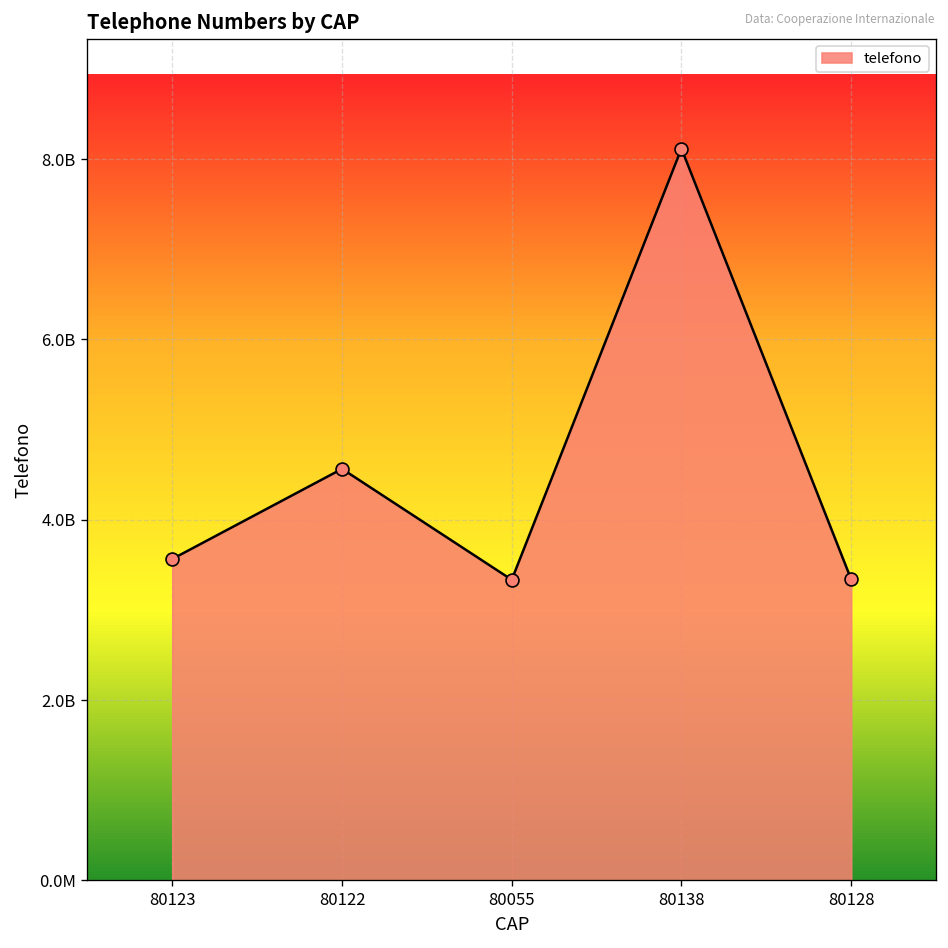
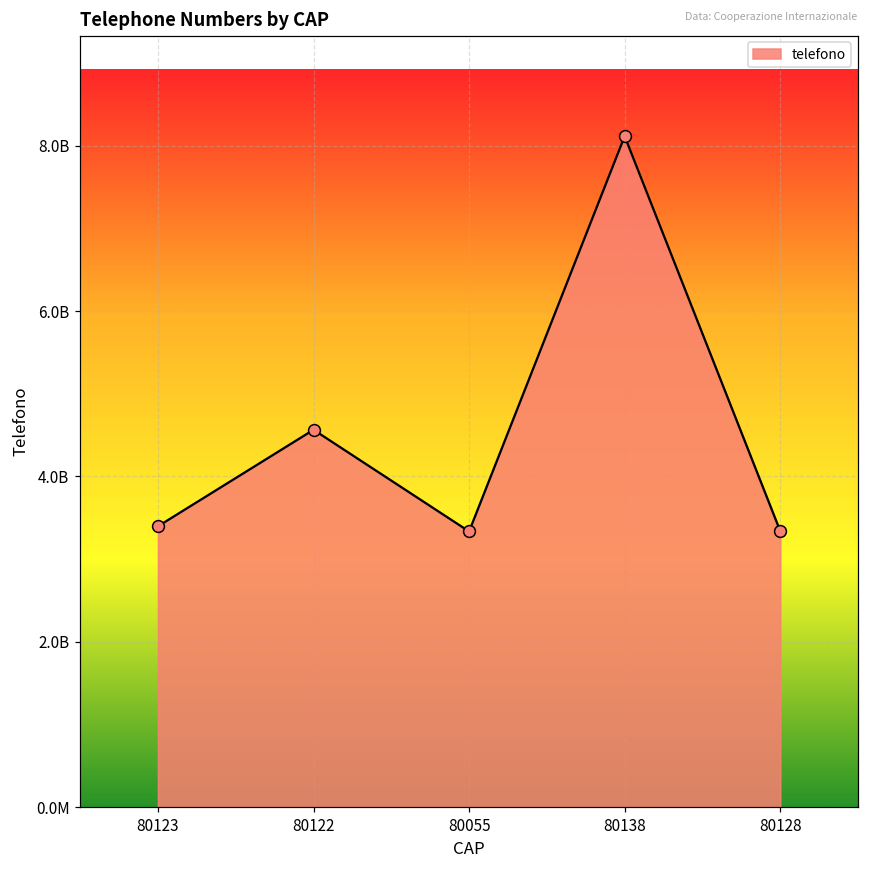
  {
-   "80123": 3600000000,
+   "80123": 3400000000,
    "80122": 4600000000,
    "80055": 3300000000,
    "80138": 8100000000,
    "80128": 3300000000
  }
